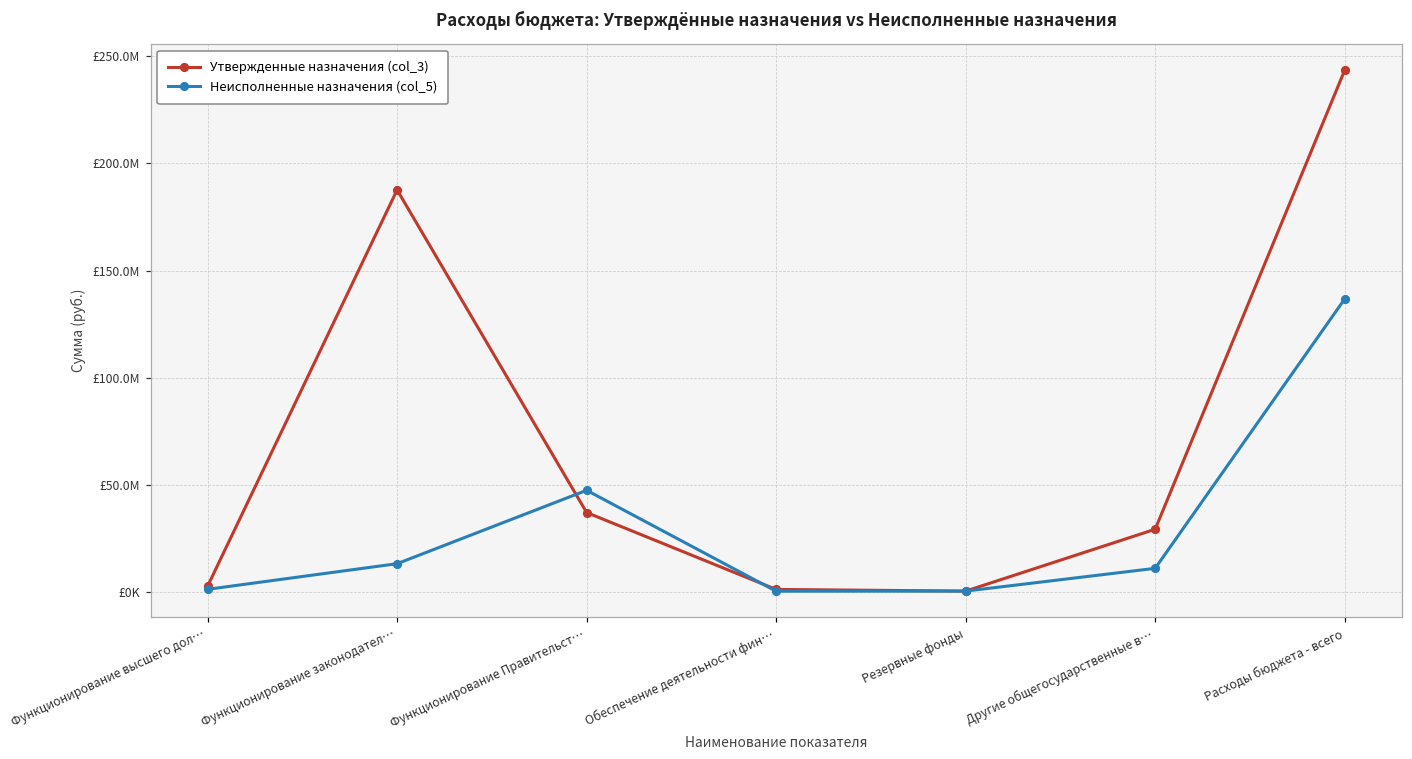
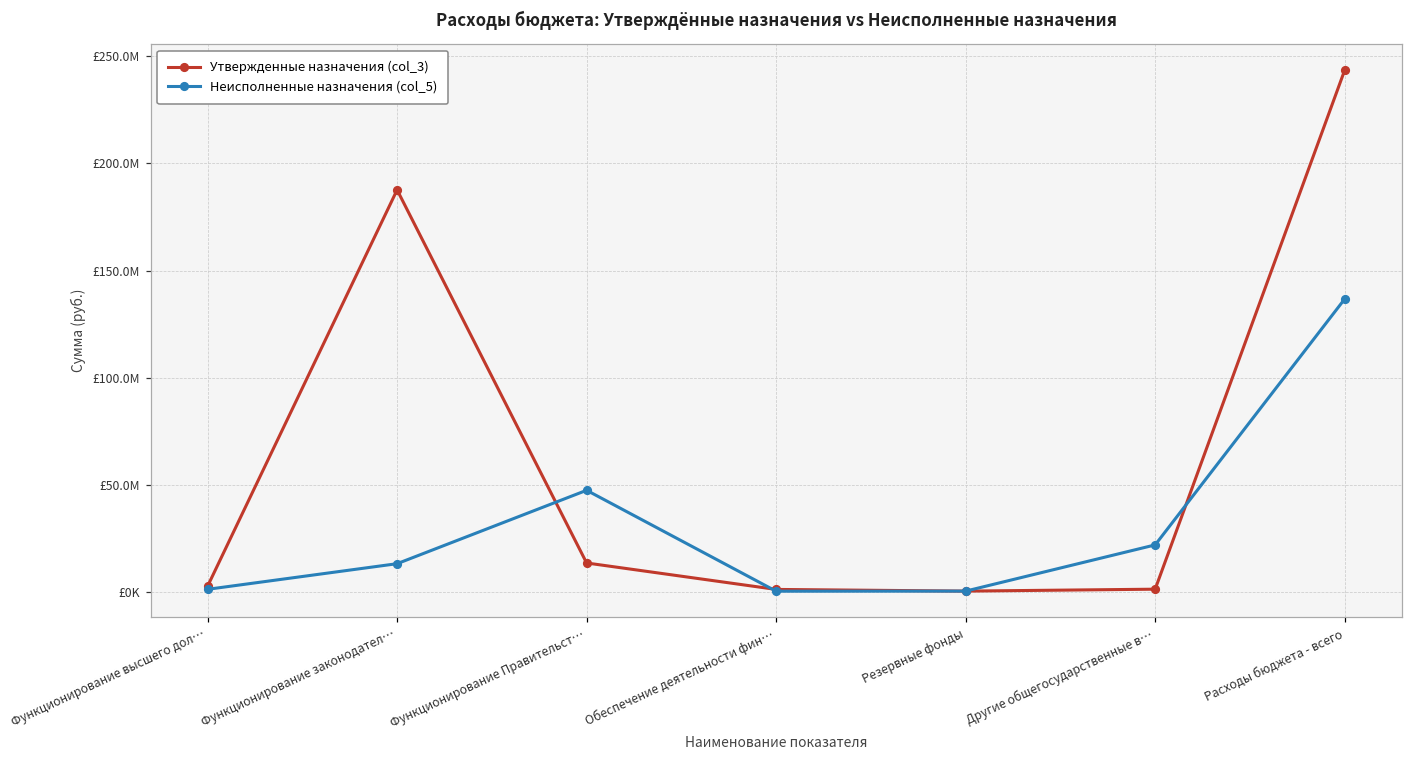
  {
    "Утвержденные назначения (col_3)": {
      "Функционирование высшего дол…": "£3000000",
      "Функционирование законодател…": "£188000000",
-     "Функционирование Правительст…": "£37000000",
-     "Другие общегосударственные в…": "£29000000",
+     "Функционирование Правительст…": "£14000000",
+     "Другие общегосударственные в…": "£1000000",
      "Расходы бюджета - всего": "£243000000"
    },
    "Неисполненные назначения (col_5)": {
      "Функционирование высшего дол…": "£1000000",
      "Функционирование законодател…": "£13000000",
      "Функционирование Правительст…": "£48000000",
-     "Другие общегосударственные в…": "£11000000",
+     "Другие общегосударственные в…": "£22000000",
      "Расходы бюджета - всего": "£137000000"
    }
  }
